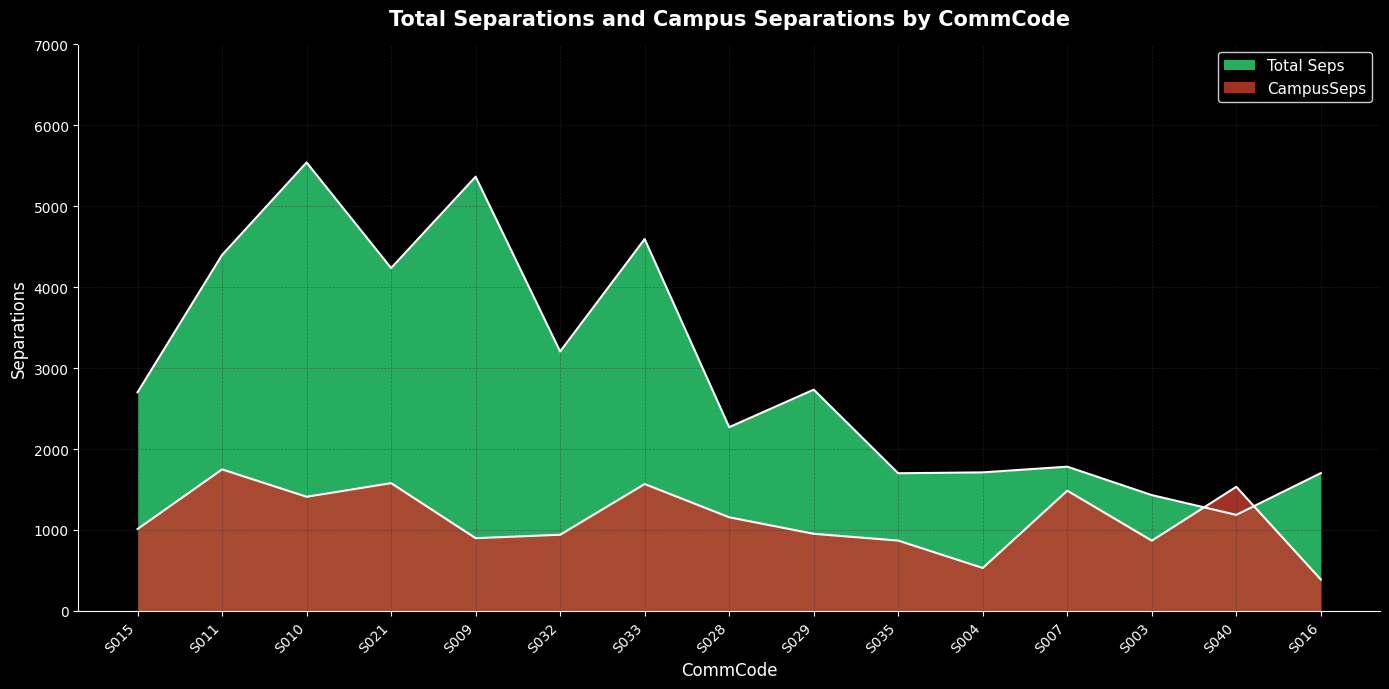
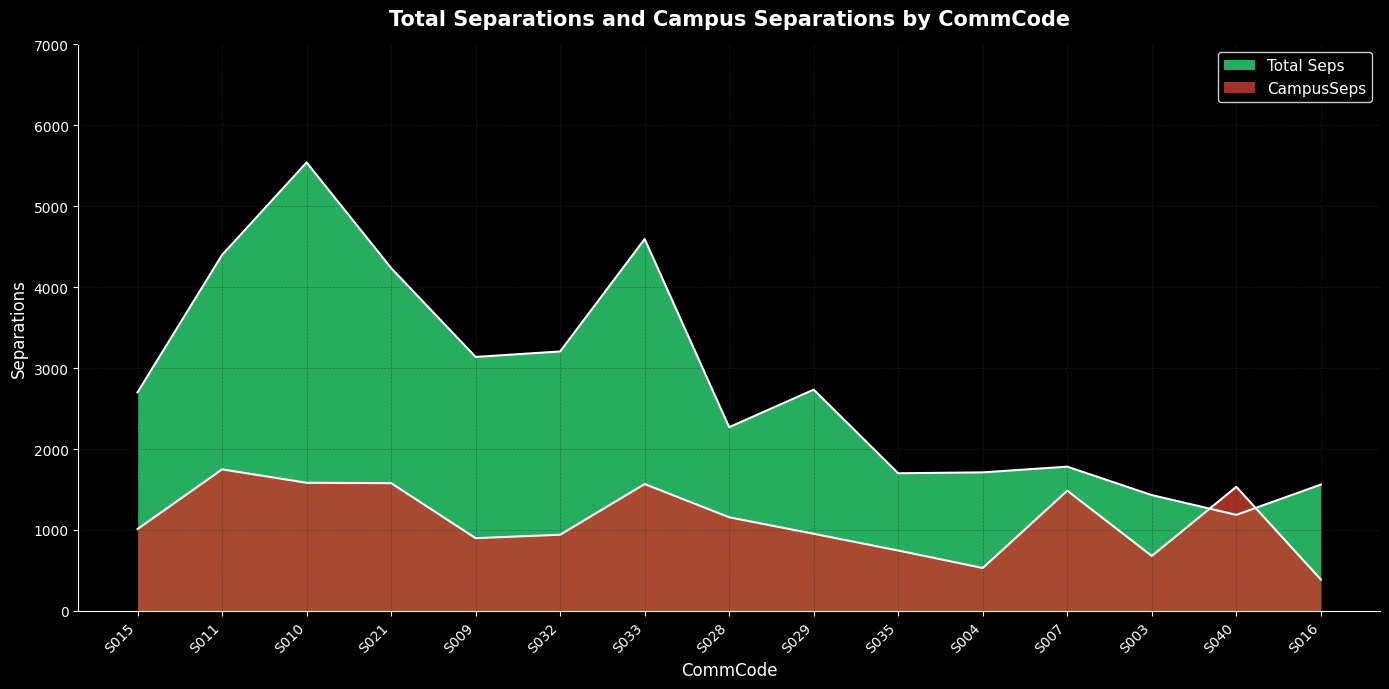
  {
    "Total Seps": {
      "S015": 2700,
      "S011": 4400,
      "S010": 5500,
      "S021": 4200,
-     "S009": 5400,
+     "S009": 3100,
      "S032": 3200,
      "S033": 4600,
      "S028": 2300,
      "S029": 2700,
      "S035": 1700,
      "S004": 1700,
      "S007": 1800,
      "S003": 1400,
      "S040": 1200,
-     "S016": 1700
+     "S016": 1600
    },
    "CampusSeps": {
      "S015": 1000,
      "S011": 1700,
-     "S010": 1400,
+     "S010": 1600,
      "S021": 1600,
      "S009": 900,
      "S032": 900,
      "S033": 1600,
      "S028": 1200,
      "S029": 1000,
-     "S035": 900,
+     "S035": 700,
      "S004": 500,
      "S007": 1500,
-     "S003": 900,
+     "S003": 700,
      "S040": 1500,
      "S016": 400
    }
  }
